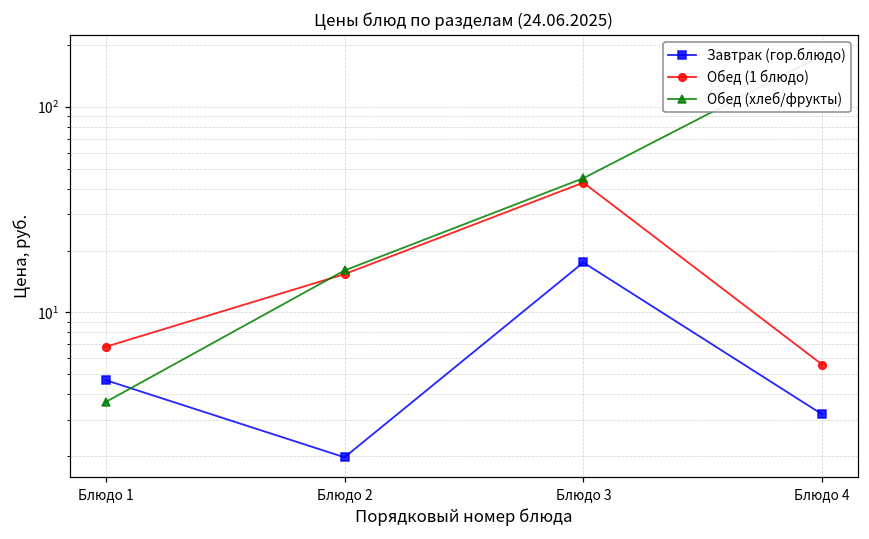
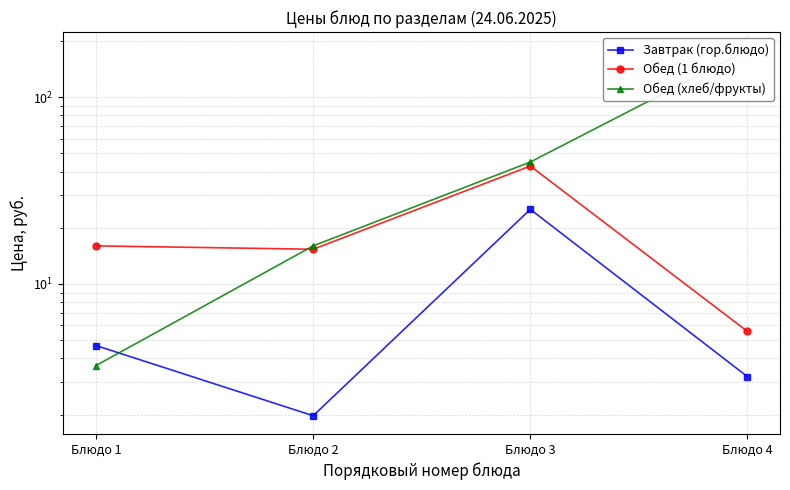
  {
    "Завтрак (гор.блюдо)": {
      "Блюдо 1": 4.7,
      "Блюдо 2": 2,
-     "Блюдо 3": 18,
+     "Блюдо 3": 25,
      "Блюдо 4": 3.2
    },
    "Обед (1 блюдо)": {
-     "Блюдо 1": 6.8,
+     "Блюдо 1": 16,
      "Блюдо 2": 15,
      "Блюдо 3": 43,
      "Блюдо 4": 5.6
    },
    "Обед (хлеб/фрукты)": {
      "Блюдо 1": 3.7,
      "Блюдо 2": 16,
      "Блюдо 3": 45
    }
  }
